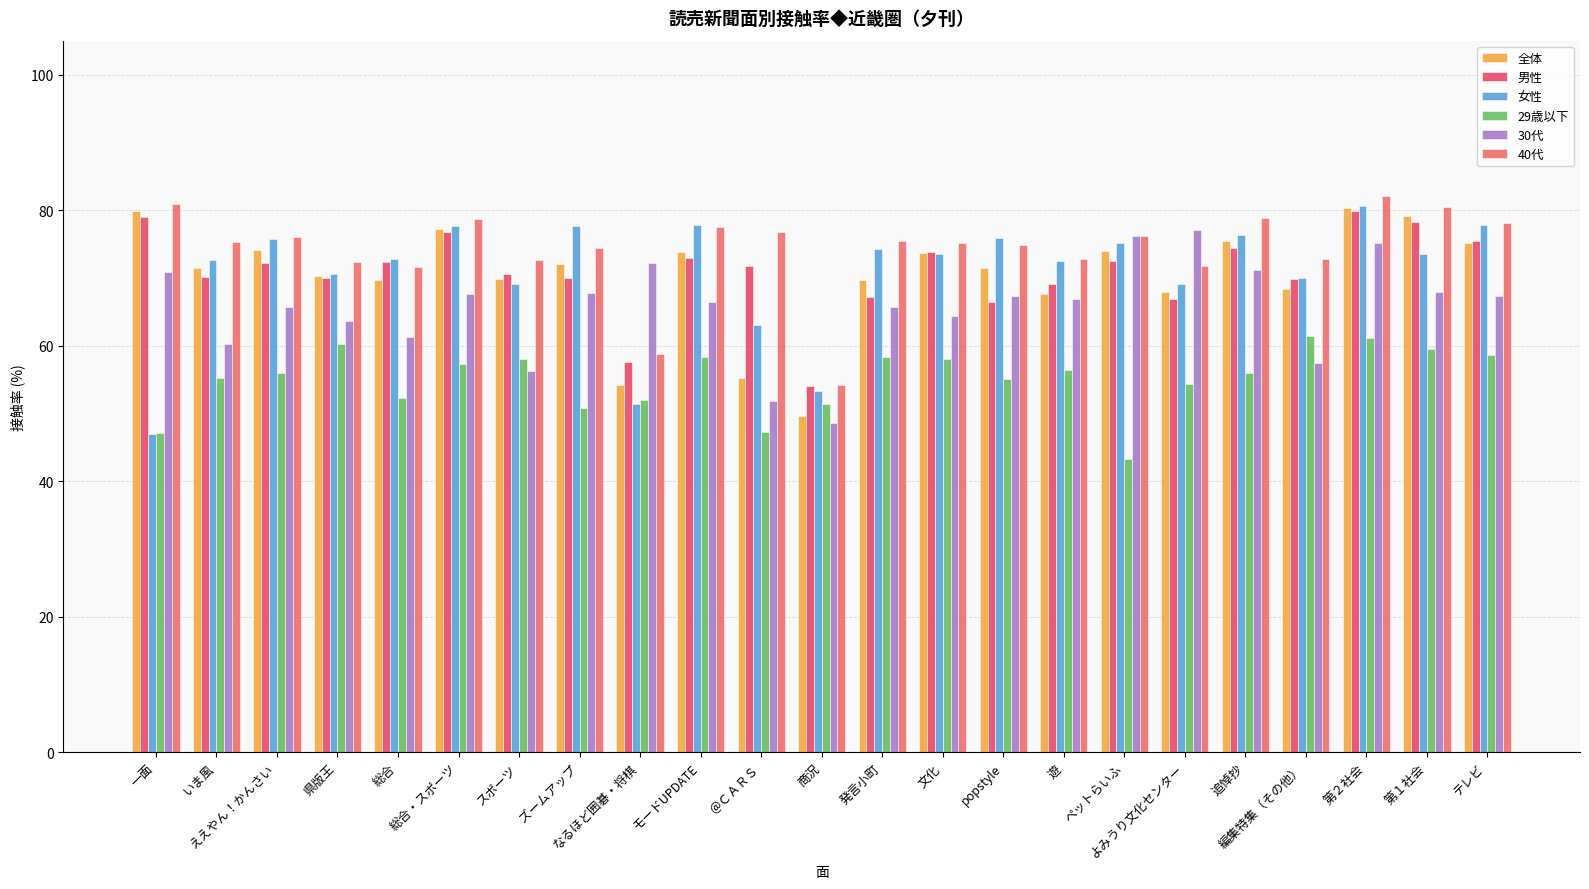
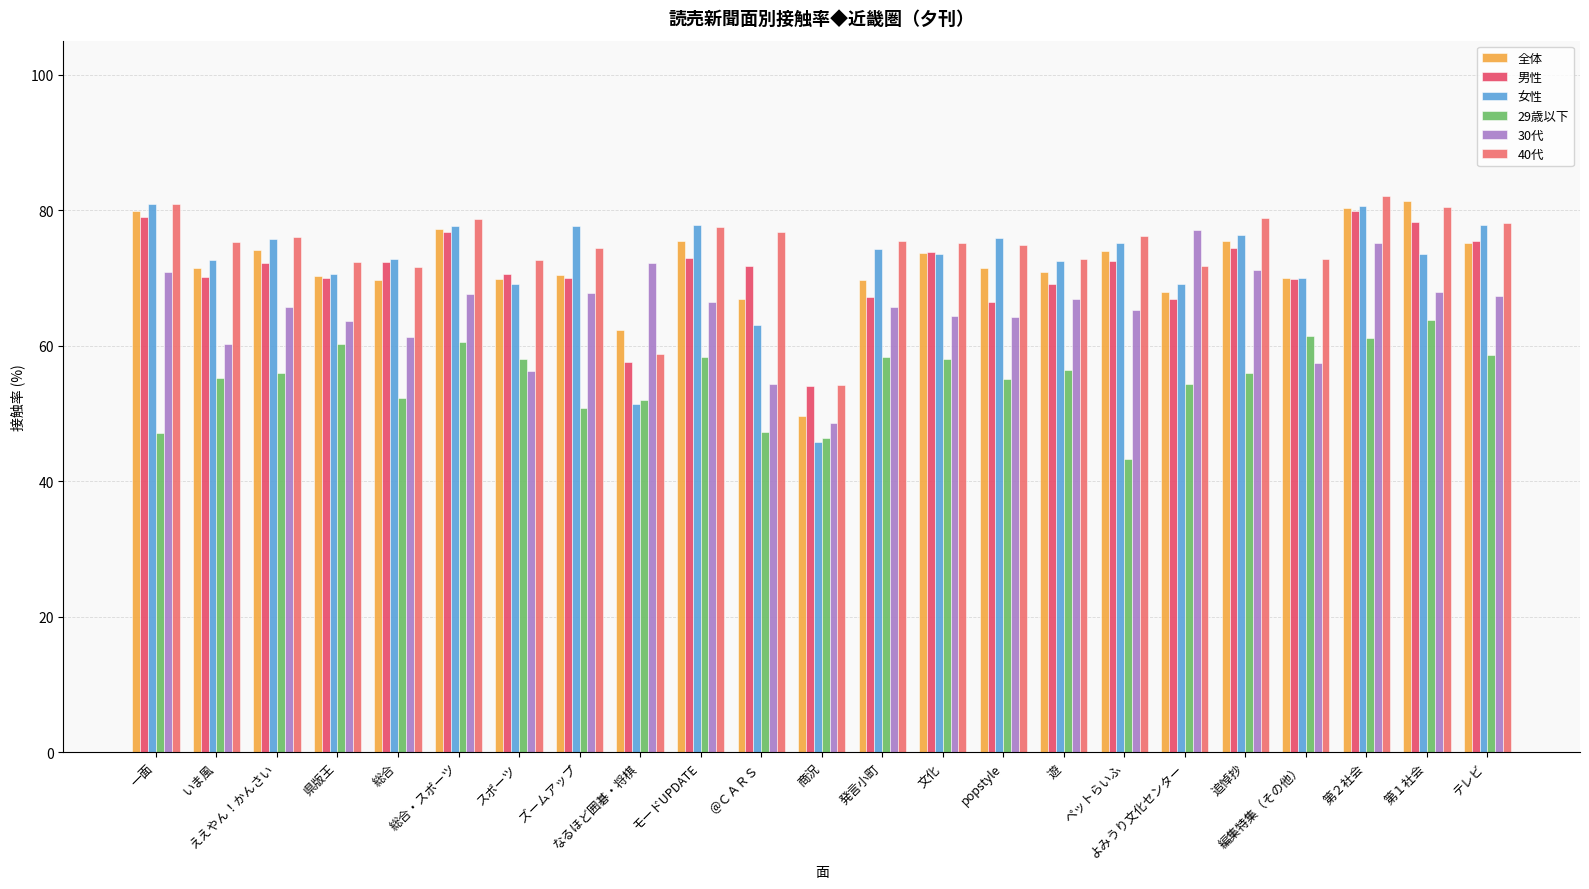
  {
    "全体": {
      "一面": 80,
      "いま風": 71,
      "ええやん！かんさい": 74,
      "県版王": 70,
      "総合": 70,
      "総合・スポーツ": 77,
      "スポーツ": 70,
-     "ズームアップ": 72,
-     "なるほど囲碁・将棋": 54,
-     "モードUPDATE": 74,
-     "＠ＣＡＲＳ": 55,
+     "ズームアップ": 70,
+     "なるほど囲碁・将棋": 62,
+     "モードUPDATE": 75,
+     "＠ＣＡＲＳ": 67,
      "商況": 50,
      "発言小町": 70,
      "文化": 74,
      "popstyle": 71,
-     "遊": 68,
+     "遊": 71,
      "ペットらいふ": 74,
      "よみうり文化センター": 68,
      "追悼抄": 75,
-     "編集特集（その他）": 68,
+     "編集特集（その他）": 70,
      "第２社会": 80,
-     "第１社会": 79,
+     "第１社会": 81,
      "テレビ": 75
    },
    "女性": {
-     "一面": 47,
+     "一面": 81,
      "いま風": 73,
      "ええやん！かんさい": 76,
      "県版王": 71,
      "総合": 73,
      "総合・スポーツ": 78,
      "スポーツ": 69,
      "ズームアップ": 78,
      "なるほど囲碁・将棋": 51,
      "モードUPDATE": 78,
      "＠ＣＡＲＳ": 63,
-     "商況": 53,
+     "商況": 46,
      "発言小町": 74,
      "文化": 73,
      "popstyle": 76,
      "遊": 72,
      "ペットらいふ": 75,
      "よみうり文化センター": 69,
      "追悼抄": 76,
      "編集特集（その他）": 70,
      "第２社会": 81,
      "第１社会": 74,
      "テレビ": 78
    },
    "29歳以下": {
      "一面": 47,
      "いま風": 55,
      "ええやん！かんさい": 56,
      "県版王": 60,
      "総合": 52,
-     "総合・スポーツ": 57,
+     "総合・スポーツ": 61,
      "スポーツ": 58,
      "ズームアップ": 51,
      "なるほど囲碁・将棋": 52,
      "モードUPDATE": 58,
      "＠ＣＡＲＳ": 47,
-     "商況": 51,
+     "商況": 46,
      "発言小町": 58,
      "文化": 58,
      "popstyle": 55,
      "遊": 56,
      "ペットらいふ": 43,
      "よみうり文化センター": 54,
      "追悼抄": 56,
      "編集特集（その他）": 61,
      "第２社会": 61,
-     "第１社会": 59,
+     "第１社会": 64,
      "テレビ": 59
    },
    "30代": {
      "一面": 71,
      "いま風": 60,
      "ええやん！かんさい": 66,
      "県版王": 64,
      "総合": 61,
      "総合・スポーツ": 68,
      "スポーツ": 56,
      "ズームアップ": 68,
      "なるほど囲碁・将棋": 72,
      "モードUPDATE": 66,
-     "＠ＣＡＲＳ": 52,
+     "＠ＣＡＲＳ": 54,
      "商況": 49,
      "発言小町": 66,
      "文化": 64,
-     "popstyle": 67,
+     "popstyle": 64,
      "遊": 67,
-     "ペットらいふ": 76,
+     "ペットらいふ": 65,
      "よみうり文化センター": 77,
      "追悼抄": 71,
      "編集特集（その他）": 57,
      "第２社会": 75,
      "第１社会": 68,
      "テレビ": 67
    }
  }
